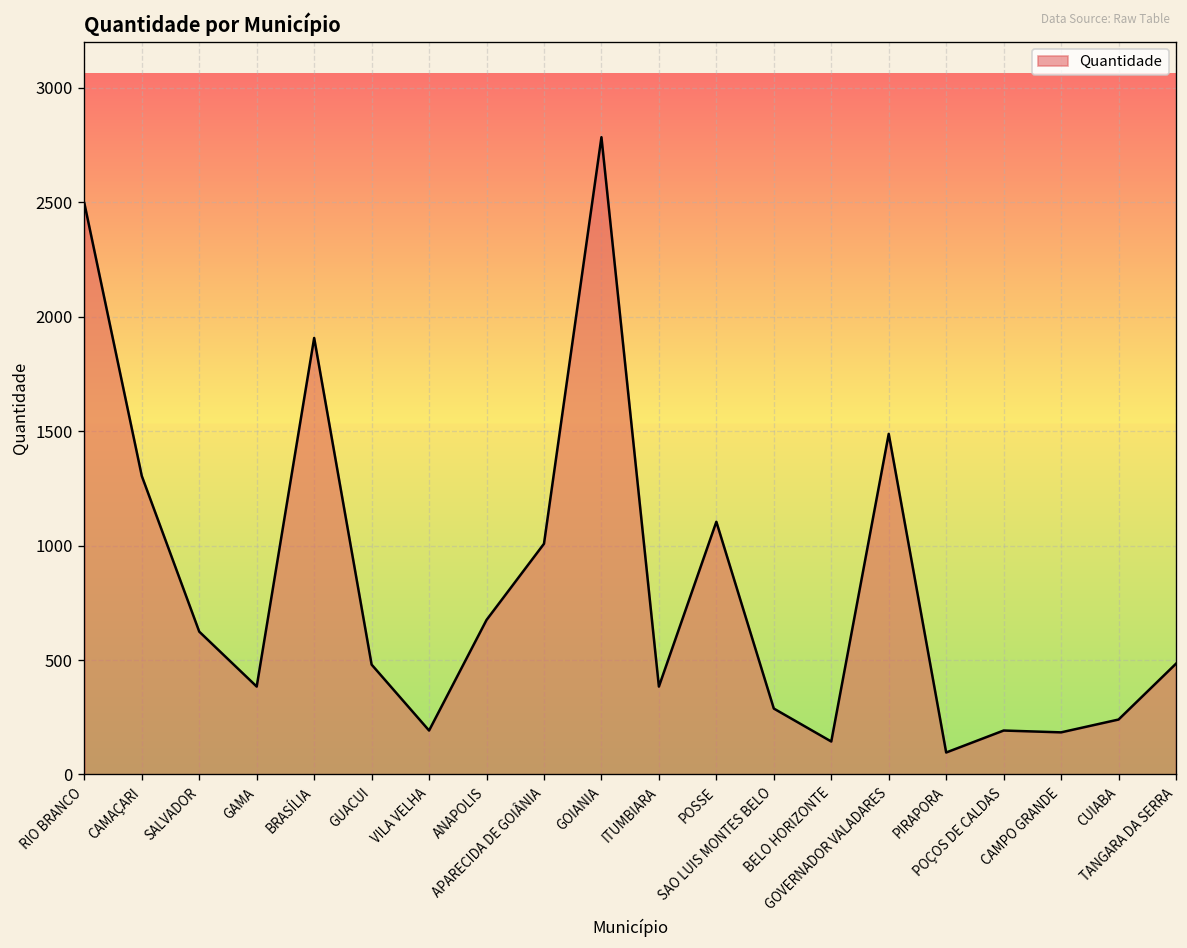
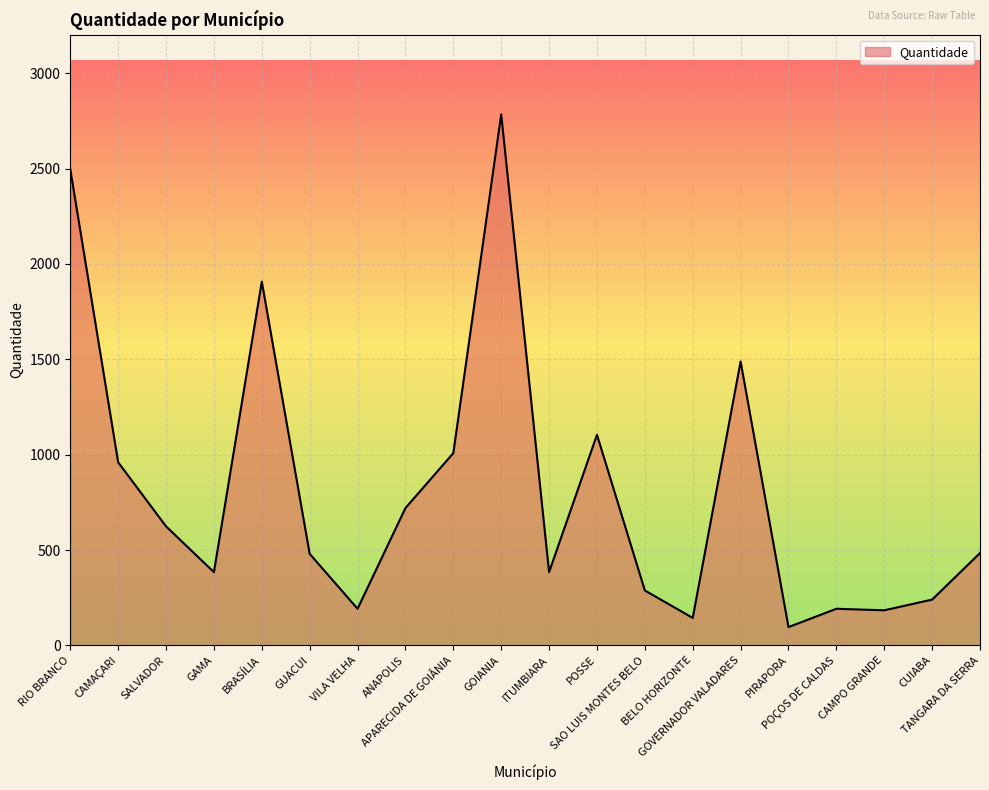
  {
    "RIO BRANCO": 2500,
-   "CAMAÇARI": 1300,
+   "CAMAÇARI": 960,
    "SALVADOR": 620,
    "GAMA": 380,
    "BRASÍLIA": 1910,
    "GUACUI": 480,
    "VILA VELHA": 190,
-   "ANAPOLIS": 680,
+   "ANAPOLIS": 720,
    "APARECIDA DE GOIÂNIA": 1010,
    "GOIANIA": 2780,
    "ITUMBIARA": 380,
    "POSSE": 1100,
    "SAO LUIS MONTES BELO": 290,
    "BELO HORIZONTE": 140,
    "GOVERNADOR VALADARES": 1490,
    "PIRAPORA": 100,
    "POÇOS DE CALDAS": 190,
    "CAMPO GRANDE": 180,
    "CUIABA": 240,
    "TANGARA DA SERRA": 480
  }
